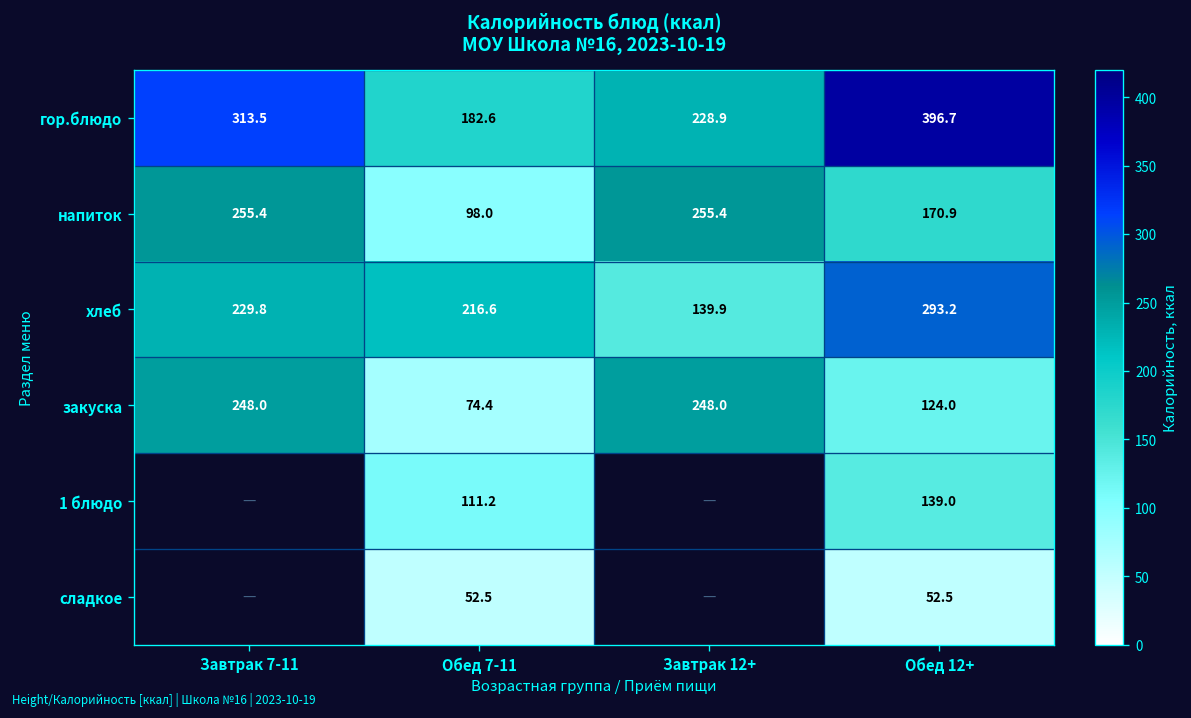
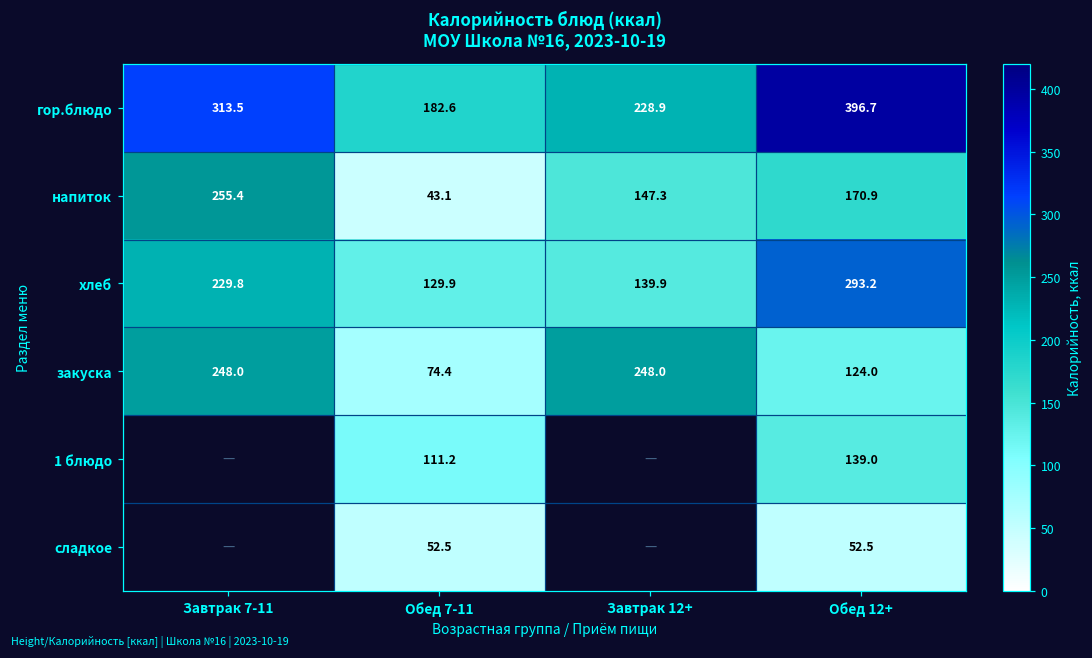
  {
    "гор.блюдо": {
      "Завтрак 7-11": 313.5,
      "Обед 7-11": 182.6,
      "Завтрак 12+": 228.9,
      "Обед 12+": 396.7
    },
    "напиток": {
      "Завтрак 7-11": 255.4,
-     "Обед 7-11": 98.0,
-     "Завтрак 12+": 255.4,
+     "Обед 7-11": 43.1,
+     "Завтрак 12+": 147.3,
      "Обед 12+": 170.9
    },
    "хлеб": {
      "Завтрак 7-11": 229.8,
-     "Обед 7-11": 216.6,
+     "Обед 7-11": 129.9,
      "Завтрак 12+": 139.9,
      "Обед 12+": 293.2
    },
    "закуска": {
      "Завтрак 7-11": 248.0,
      "Обед 7-11": 74.4,
      "Завтрак 12+": 248.0,
      "Обед 12+": 124.0
    },
    "1 блюдо": {
      "Обед 7-11": 111.2,
      "Обед 12+": 139.0
    },
    "сладкое": {
      "Обед 7-11": 52.5,
      "Обед 12+": 52.5
    }
  }
